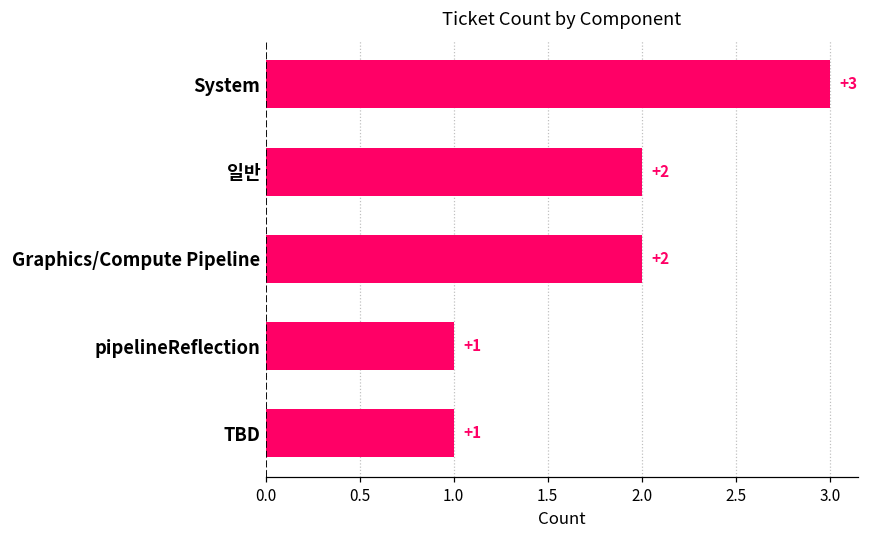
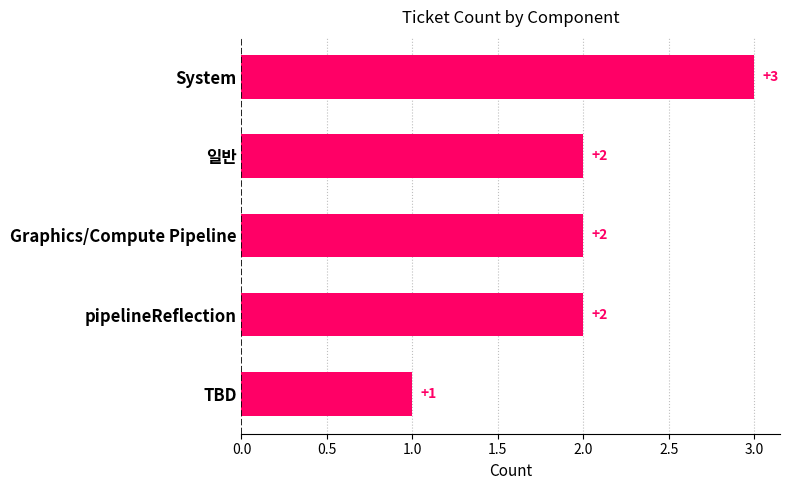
  {
    "System": "+3",
    "일반": "+2",
    "Graphics/Compute Pipeline": "+2",
-   "pipelineReflection": "+1",
+   "pipelineReflection": "+2",
    "TBD": "+1"
  }
